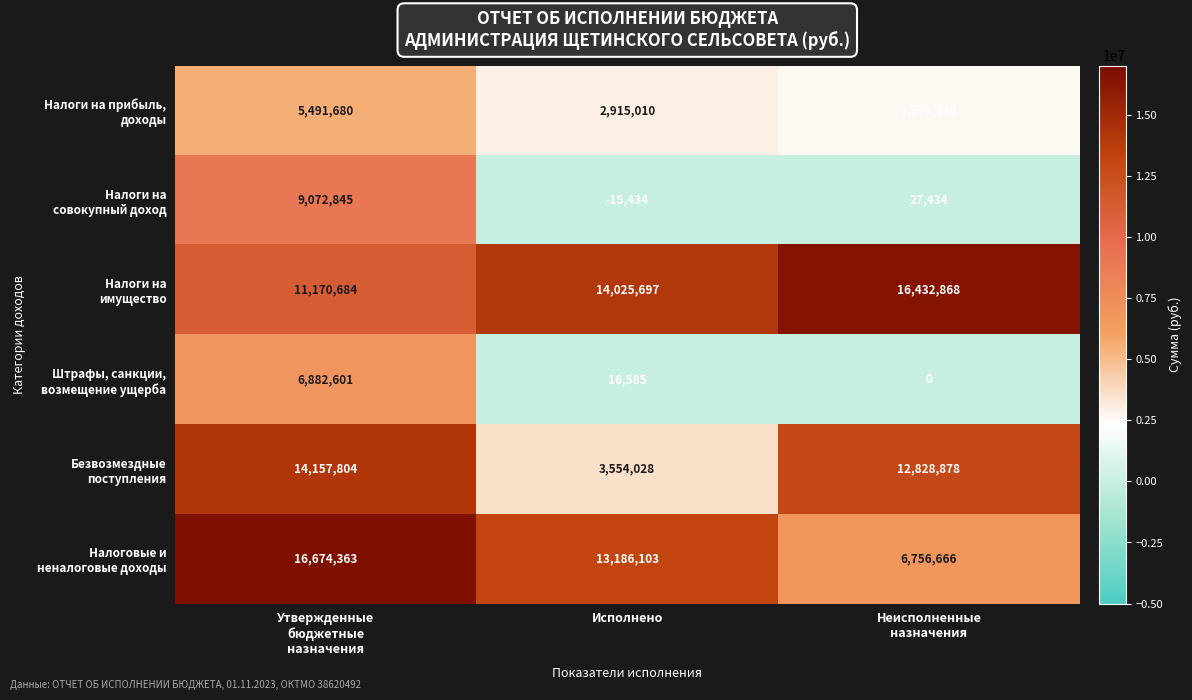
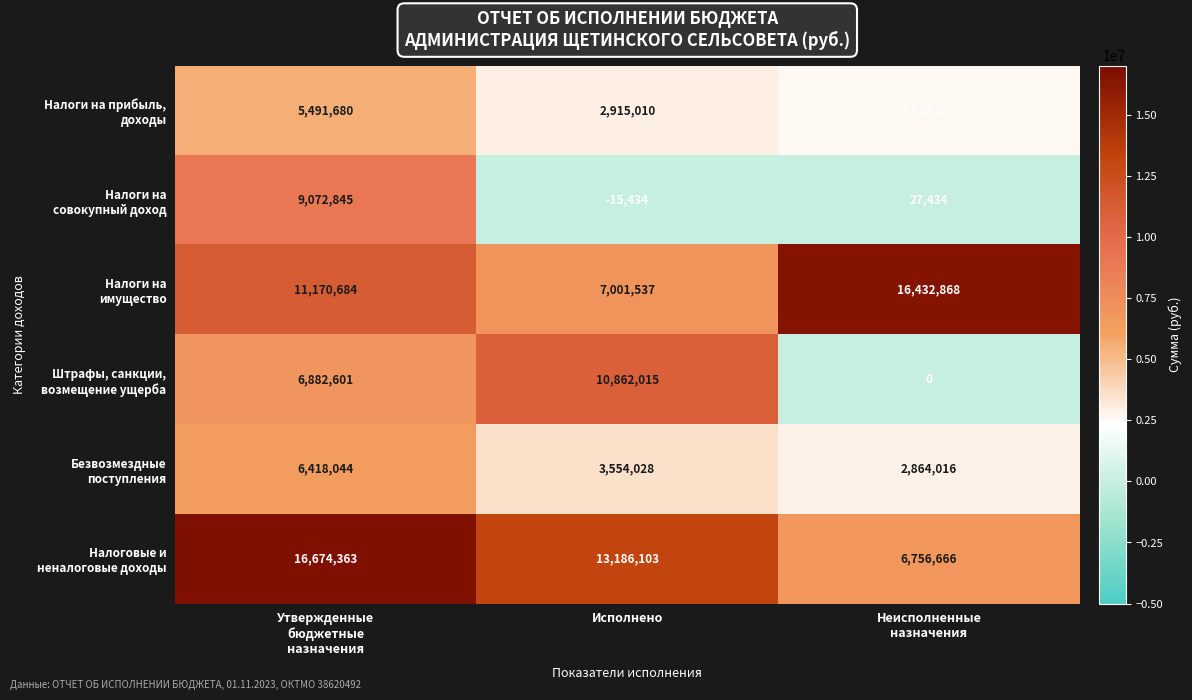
  {
    "Налоги на прибыль, доходы": {
      "Утвержденные бюджетные назначения": "5,491,680",
      "Исполнено": "2,915,010"
    },
    "Налоги на совокупный доход": {
      "Утвержденные бюджетные назначения": "9,072,845",
      "Исполнено": "-15,434",
      "Неисполненные назначения": "27,434"
    },
    "Налоги на имущество": {
      "Утвержденные бюджетные назначения": "11,170,684",
-     "Исполнено": "14,025,697",
+     "Исполнено": "7,001,537",
      "Неисполненные назначения": "16,432,868"
    },
    "Штрафы, санкции, возмещение ущерба": {
      "Утвержденные бюджетные назначения": "6,882,601",
-     "Исполнено": "16,585",
+     "Исполнено": "10,862,015",
      "Неисполненные назначения": "0"
    },
    "Безвозмездные поступления": {
-     "Утвержденные бюджетные назначения": "14,157,804",
+     "Утвержденные бюджетные назначения": "6,418,044",
      "Исполнено": "3,554,028",
-     "Неисполненные назначения": "12,828,878"
+     "Неисполненные назначения": "2,864,016"
    },
    "Налоговые и неналоговые доходы": {
      "Утвержденные бюджетные назначения": "16,674,363",
      "Исполнено": "13,186,103",
      "Неисполненные назначения": "6,756,666"
    }
  }
